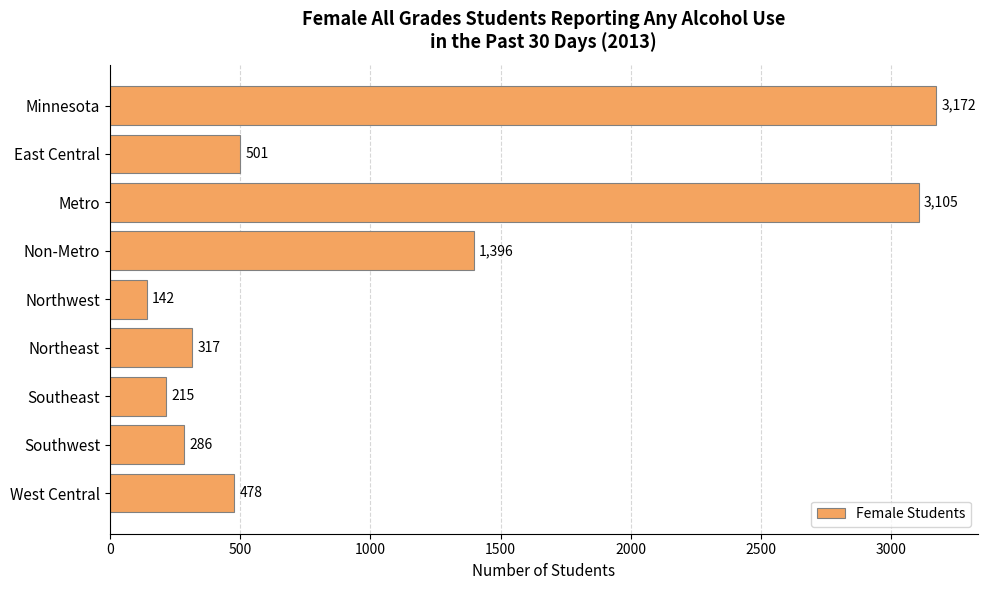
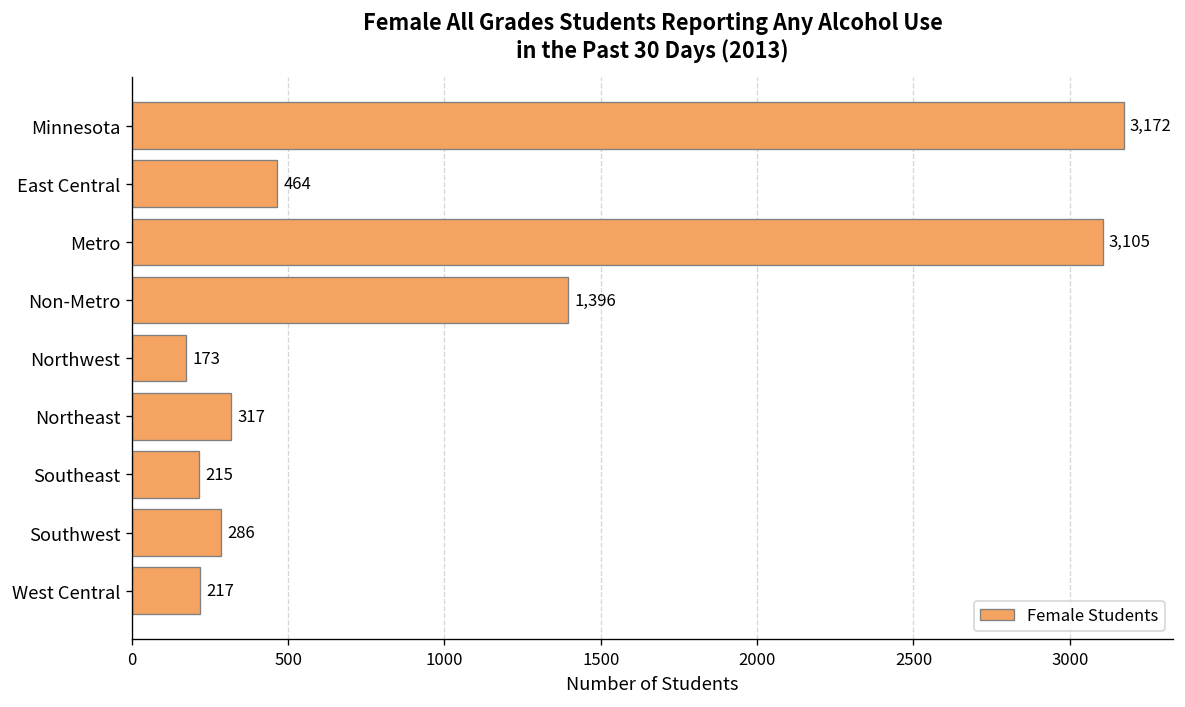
  {
    "Minnesota": "3,172",
-   "East Central": "501",
+   "East Central": "464",
    "Metro": "3,105",
    "Non-Metro": "1,396",
-   "Northwest": "142",
+   "Northwest": "173",
    "Northeast": "317",
    "Southeast": "215",
    "Southwest": "286",
-   "West Central": "478"
+   "West Central": "217"
  }
